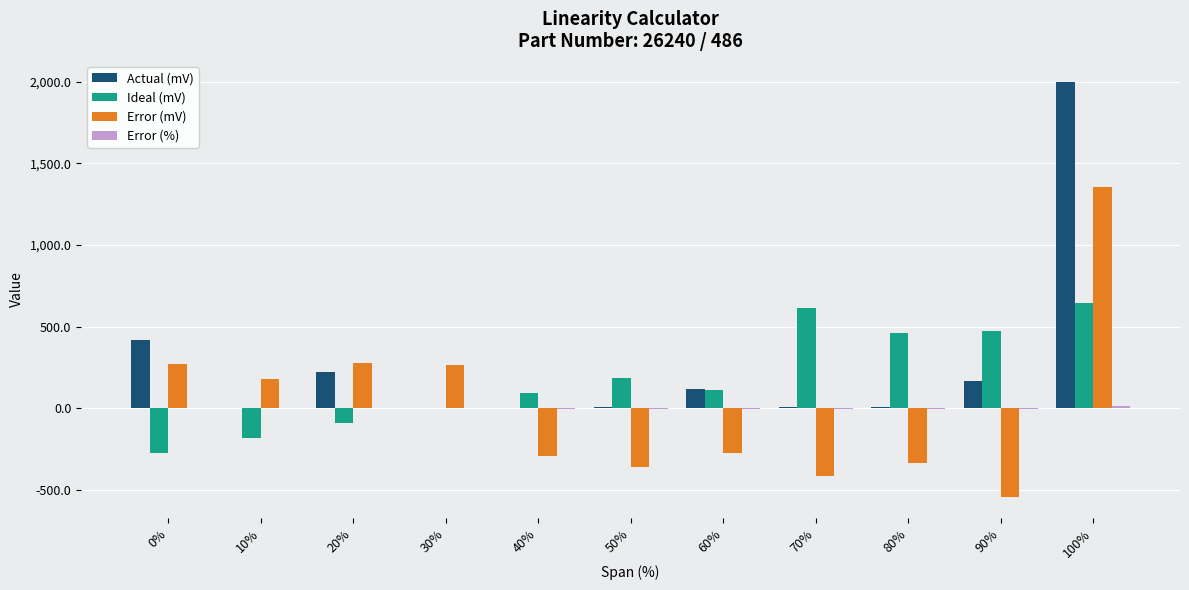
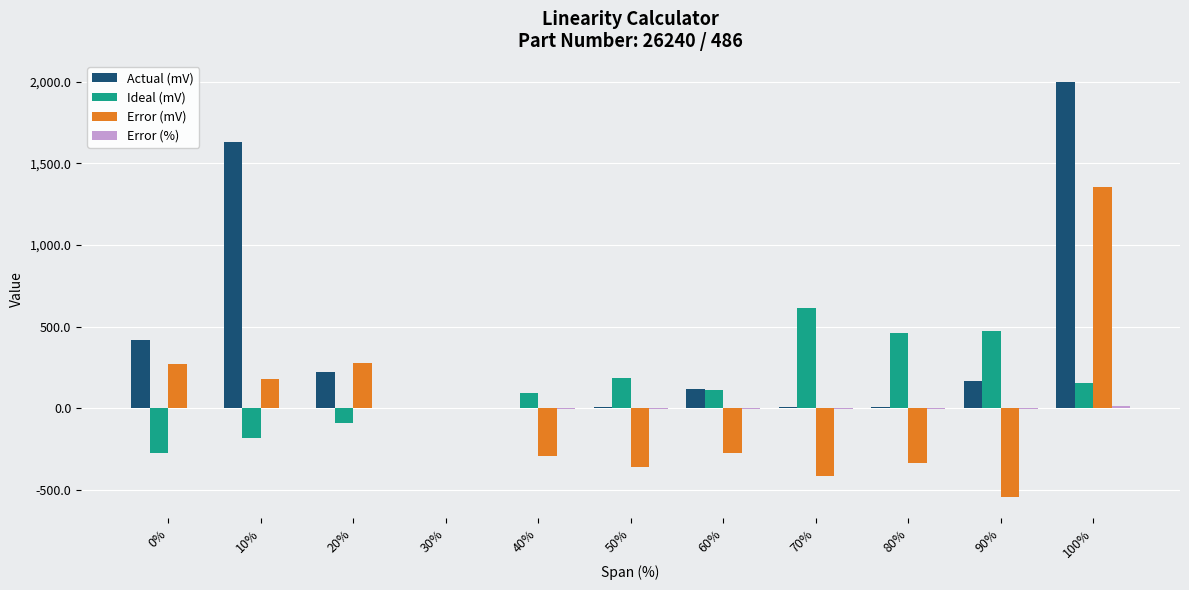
  {
    "Actual (mV)": {
      "0%": "420",
-     "10%": "0",
+     "10%": "1,630",
      "20%": "220",
      "60%": "120",
      "90%": "170",
      "100%": "2,000"
    },
    "Ideal (mV)": {
      "0%": "-270",
      "10%": "-180",
      "20%": "-90",
      "40%": "100",
      "50%": "190",
      "60%": "110",
      "70%": "620",
      "80%": "460",
      "90%": "470",
-     "100%": "640"
+     "100%": "160"
    },
    "Error (mV)": {
      "0%": "270",
      "10%": "180",
      "20%": "280",
-     "30%": "270",
+     "30%": "0",
      "40%": "-290",
      "50%": "-360",
      "60%": "-270",
      "70%": "-420",
      "80%": "-330",
      "90%": "-540",
      "100%": "1,360"
    }
  }
